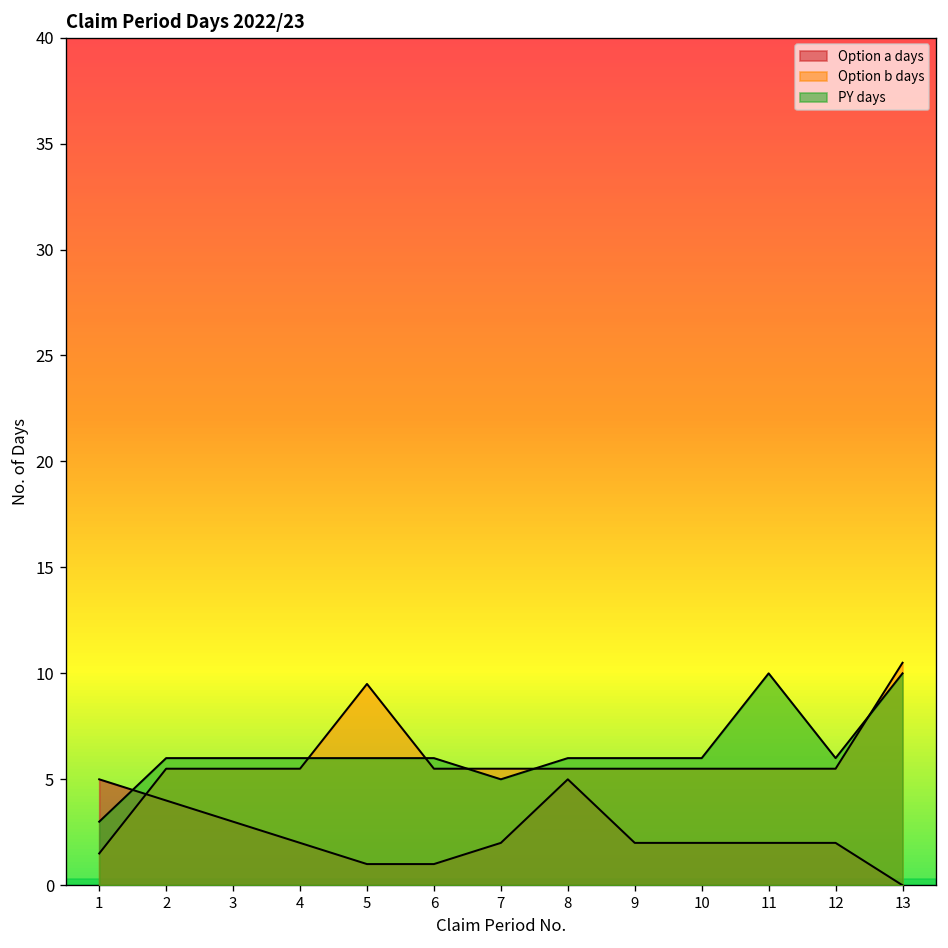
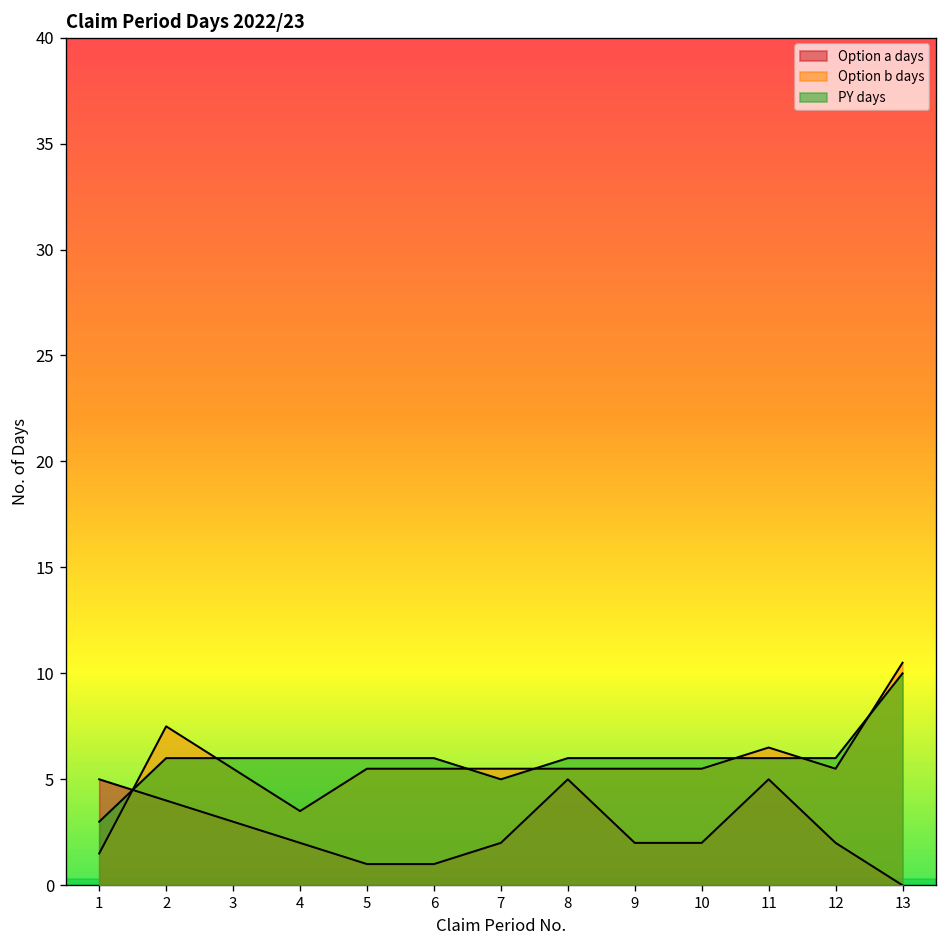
  {
    "Option a days": {
      "1": 5.0,
      "2": 4.0,
      "3": 3.0,
      "4": 2.0,
      "5": 1.0,
      "6": 1.0,
      "7": 2.0,
      "8": 5.0,
      "9": 2.0,
      "10": 2.0,
-     "11": 2.0,
+     "11": 5.0,
      "12": 2.0
    },
    "Option b days": {
      "1": 1.5,
-     "2": 5.5,
+     "2": 7.5,
      "3": 5.5,
-     "4": 5.5,
-     "5": 9.5,
+     "4": 3.5,
+     "5": 5.5,
      "6": 5.5,
      "7": 5.5,
      "8": 5.5,
      "9": 5.5,
      "10": 5.5,
-     "11": 5.5,
+     "11": 6.5,
      "12": 5.5,
      "13": 10.5
    },
    "PY days": {
      "1": 3.0,
      "2": 6.0,
      "3": 6.0,
      "4": 6.0,
      "5": 6.0,
      "6": 6.0,
      "7": 5.0,
      "8": 6.0,
      "9": 6.0,
      "10": 6.0,
-     "11": 10.0,
+     "11": 6.0,
      "12": 6.0,
      "13": 10.0
    }
  }
